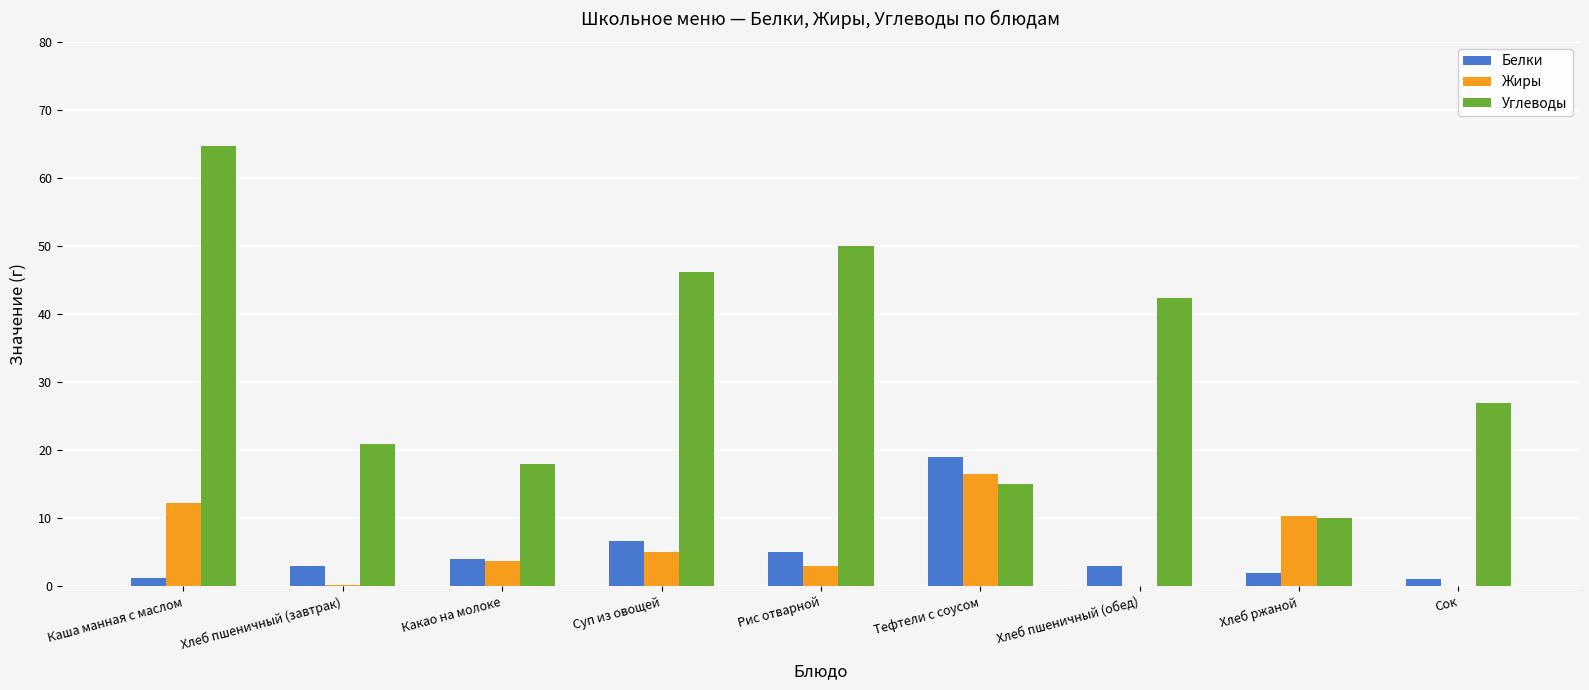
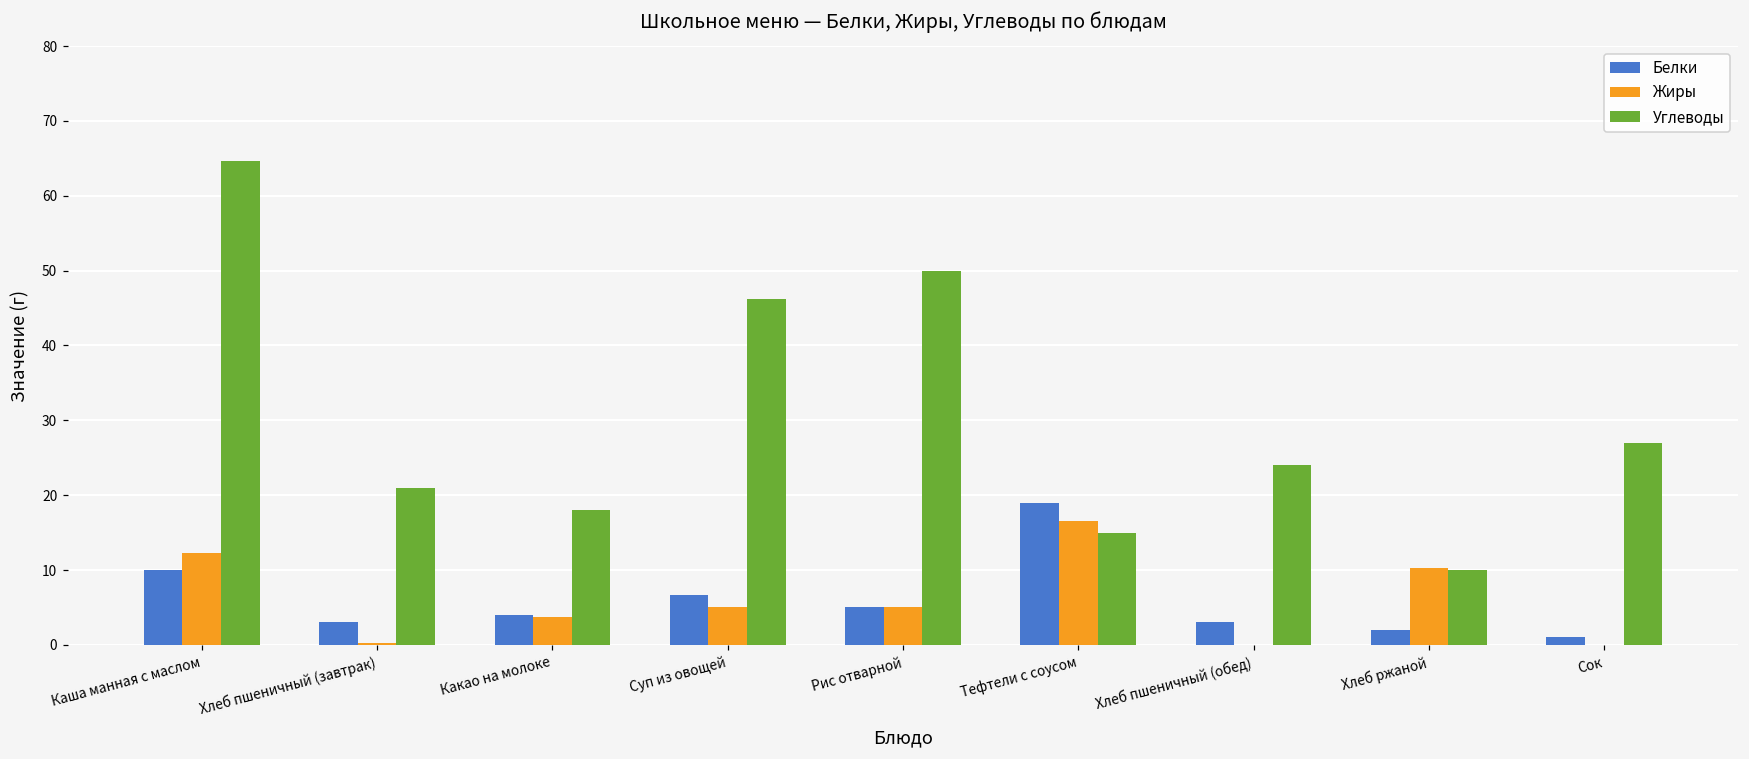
  {
    "Белки": {
-     "Каша манная с маслом": 1,
+     "Каша манная с маслом": 10,
      "Хлеб пшеничный (завтрак)": 3,
      "Какао на молоке": 4,
      "Суп из овощей": 7,
      "Рис отварной": 5,
      "Тефтели с соусом": 19,
      "Хлеб пшеничный (обед)": 3,
      "Хлеб ржаной": 2,
      "Сок": 1
    },
    "Жиры": {
      "Каша манная с маслом": 12,
      "Какао на молоке": 4,
      "Суп из овощей": 5,
-     "Рис отварной": 3,
+     "Рис отварной": 5,
      "Тефтели с соусом": 17,
      "Хлеб пшеничный (обед)": 0,
      "Хлеб ржаной": 10,
      "Сок": 0
    },
    "Углеводы": {
      "Каша манная с маслом": 65,
      "Хлеб пшеничный (завтрак)": 21,
      "Какао на молоке": 18,
      "Суп из овощей": 46,
      "Рис отварной": 50,
      "Тефтели с соусом": 15,
-     "Хлеб пшеничный (обед)": 42,
+     "Хлеб пшеничный (обед)": 24,
      "Хлеб ржаной": 10,
      "Сок": 27
    }
  }
